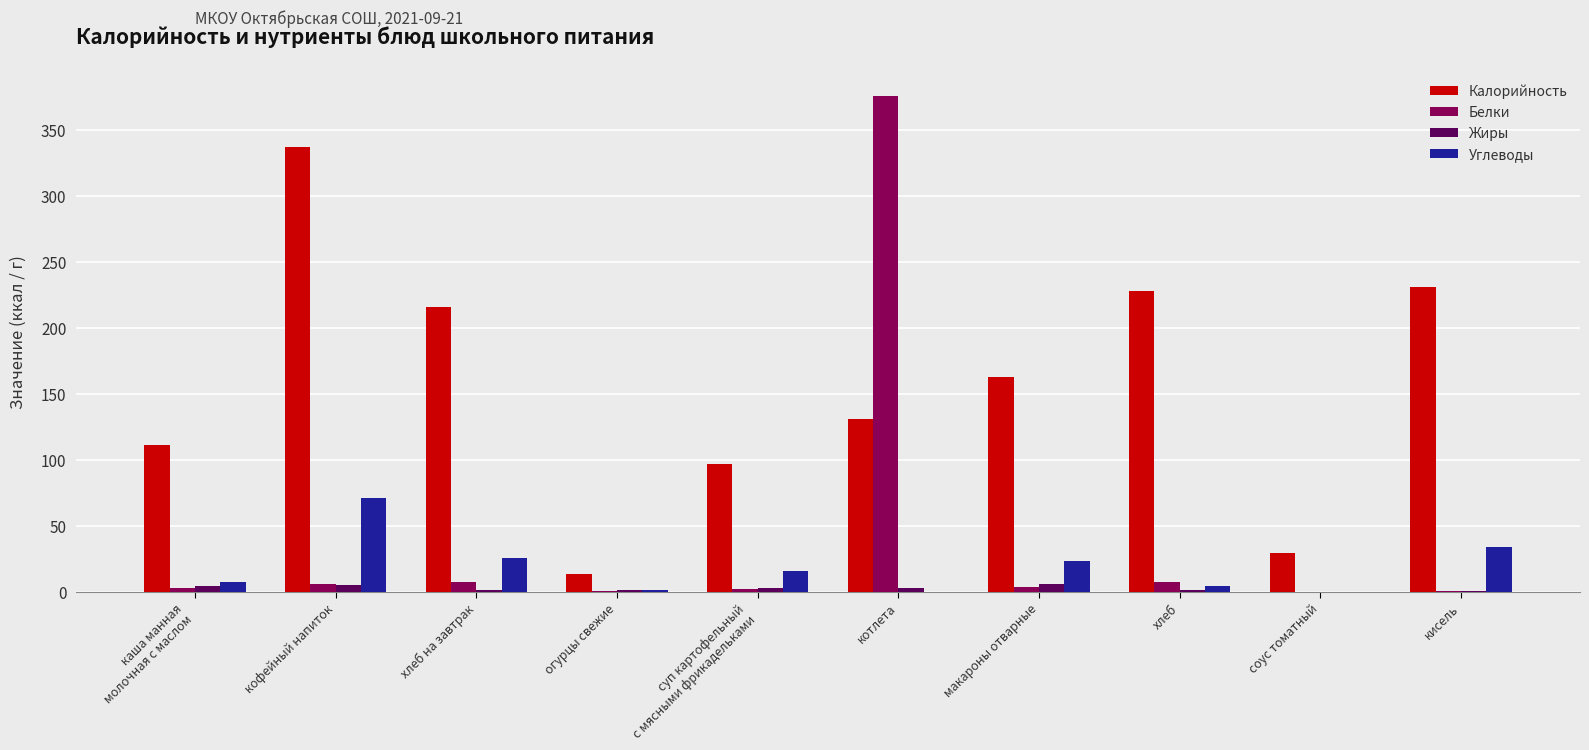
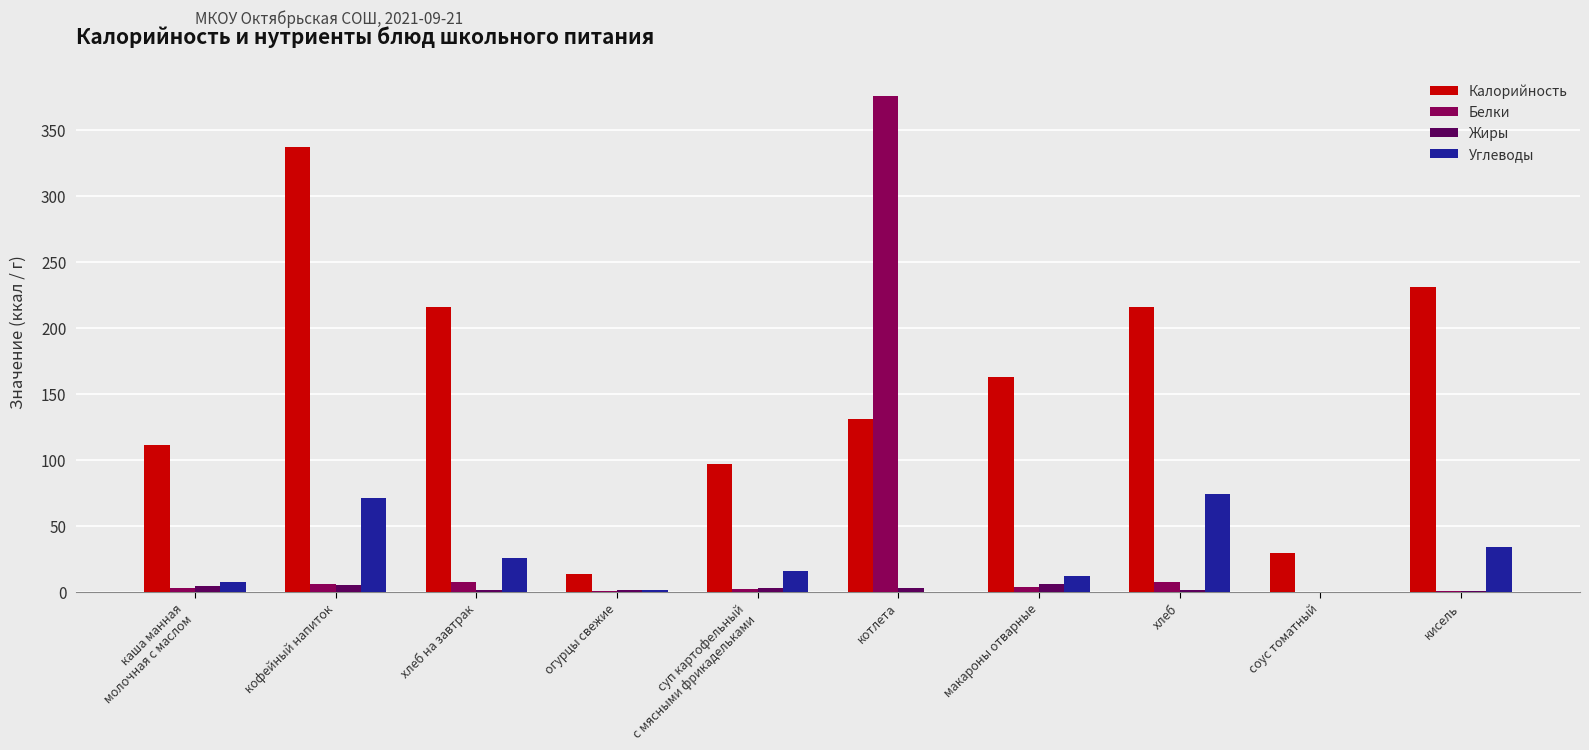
  {
    "Калорийность": {
      "каша манная молочная с маслом": 111,
      "кофейный напиток": 337,
      "хлеб на завтрак": 216,
      "огурцы свежие": 13,
      "суп картофельный с мясными фрикадельками": 97,
      "котлета": 131,
      "макароны отварные": 163,
-     "хлеб": 228,
+     "хлеб": 216,
      "соус томатный": 29,
      "кисель": 231
    },
    "Углеводы": {
      "каша манная молочная с маслом": 7,
      "кофейный напиток": 71,
      "хлеб на завтрак": 26,
      "суп картофельный с мясными фрикадельками": 16,
      "котлета": 0,
-     "макароны отварные": 23,
-     "хлеб": 4,
+     "макароны отварные": 12,
+     "хлеб": 74,
      "соус томатный": 0,
      "кисель": 34
    }
  }
